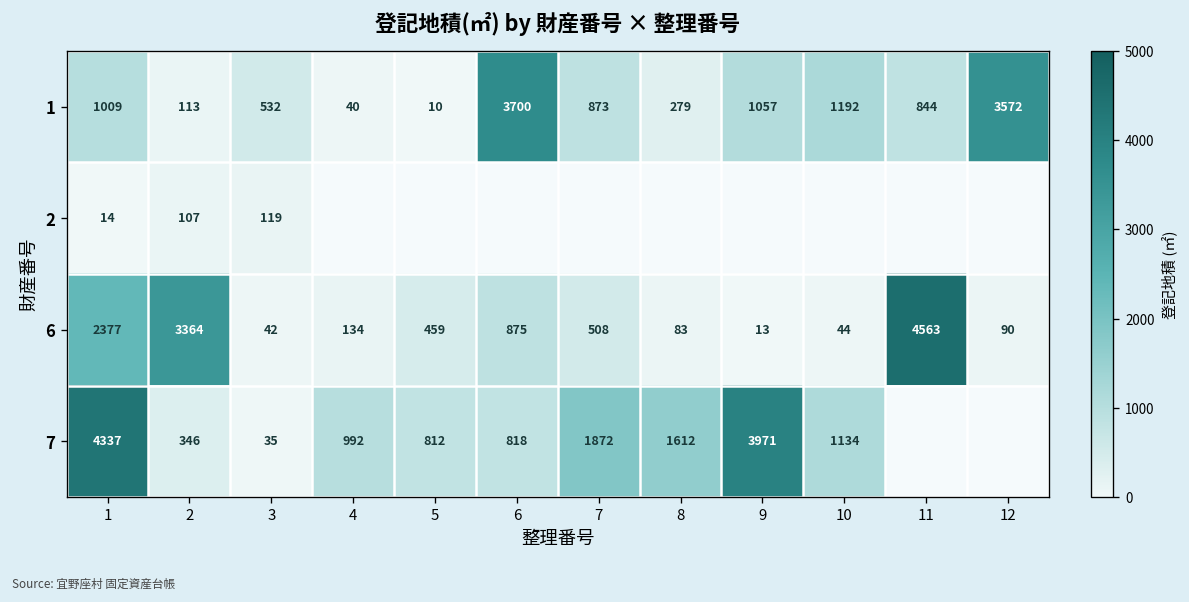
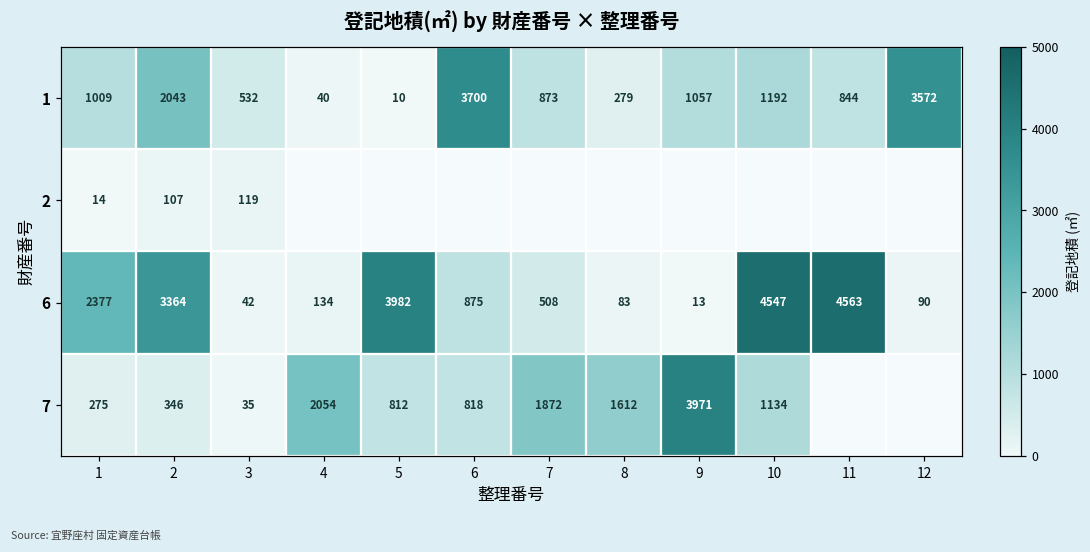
  {
    "1": {
      "1": 1009,
-     "2": 113,
+     "2": 2043,
      "3": 532,
      "4": 40,
      "5": 10,
      "6": 3700,
      "7": 873,
      "8": 279,
      "9": 1057,
      "10": 1192,
      "11": 844,
      "12": 3572
    },
    "2": {
      "1": 14,
      "2": 107,
      "3": 119
    },
    "6": {
      "1": 2377,
      "2": 3364,
      "3": 42,
      "4": 134,
-     "5": 459,
+     "5": 3982,
      "6": 875,
      "7": 508,
      "8": 83,
      "9": 13,
-     "10": 44,
+     "10": 4547,
      "11": 4563,
      "12": 90
    },
    "7": {
-     "1": 4337,
+     "1": 275,
      "2": 346,
      "3": 35,
-     "4": 992,
+     "4": 2054,
      "5": 812,
      "6": 818,
      "7": 1872,
      "8": 1612,
      "9": 3971,
      "10": 1134
    }
  }
